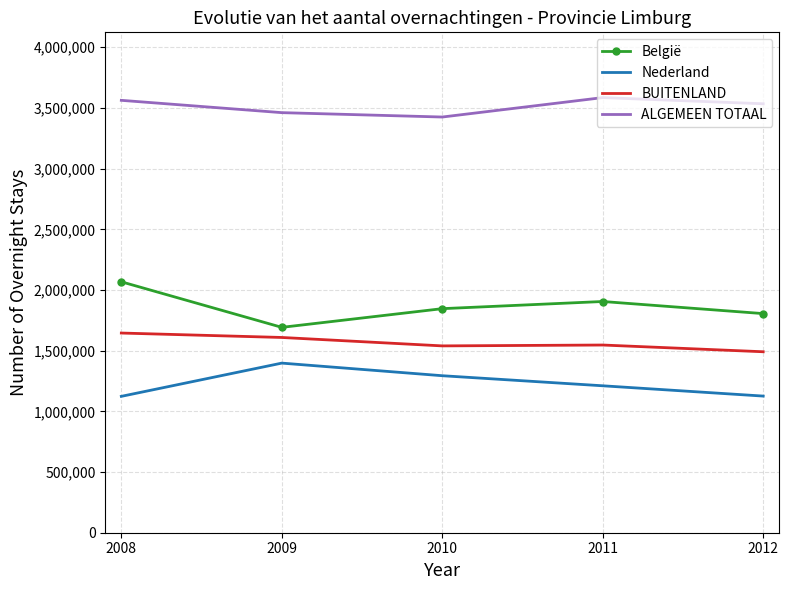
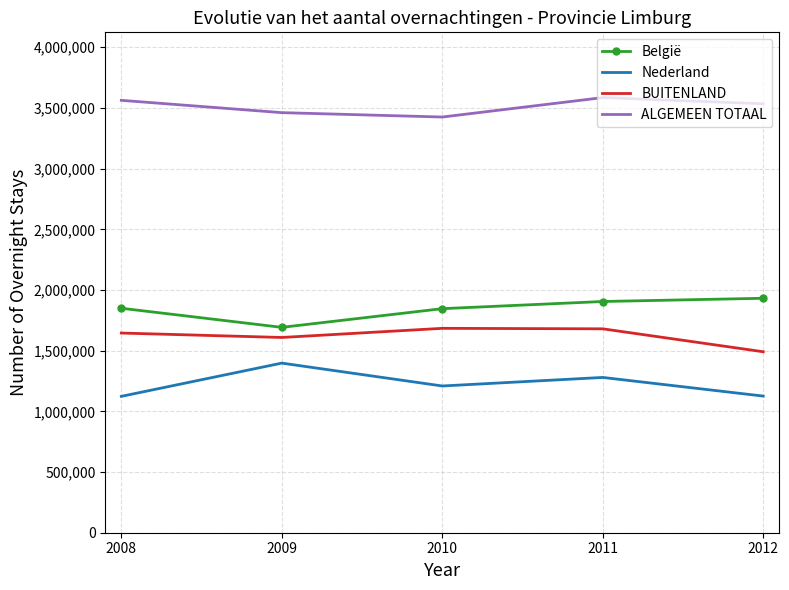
  {
    "België": {
-     "2008": "2,070,000",
+     "2008": "1,850,000",
      "2009": "1,690,000",
      "2010": "1,850,000",
      "2011": "1,910,000",
-     "2012": "1,810,000"
+     "2012": "1,930,000"
    },
    "Nederland": {
      "2008": "1,120,000",
      "2009": "1,400,000",
-     "2010": "1,290,000",
-     "2011": "1,210,000",
+     "2010": "1,210,000",
+     "2011": "1,280,000",
      "2012": "1,130,000"
    },
    "BUITENLAND": {
      "2008": "1,650,000",
      "2009": "1,610,000",
-     "2010": "1,540,000",
-     "2011": "1,550,000",
+     "2010": "1,680,000",
+     "2011": "1,680,000",
      "2012": "1,490,000"
    },
    "ALGEMEEN TOTAAL": {
      "2008": "3,560,000",
      "2009": "3,460,000",
      "2010": "3,430,000"
    }
  }
